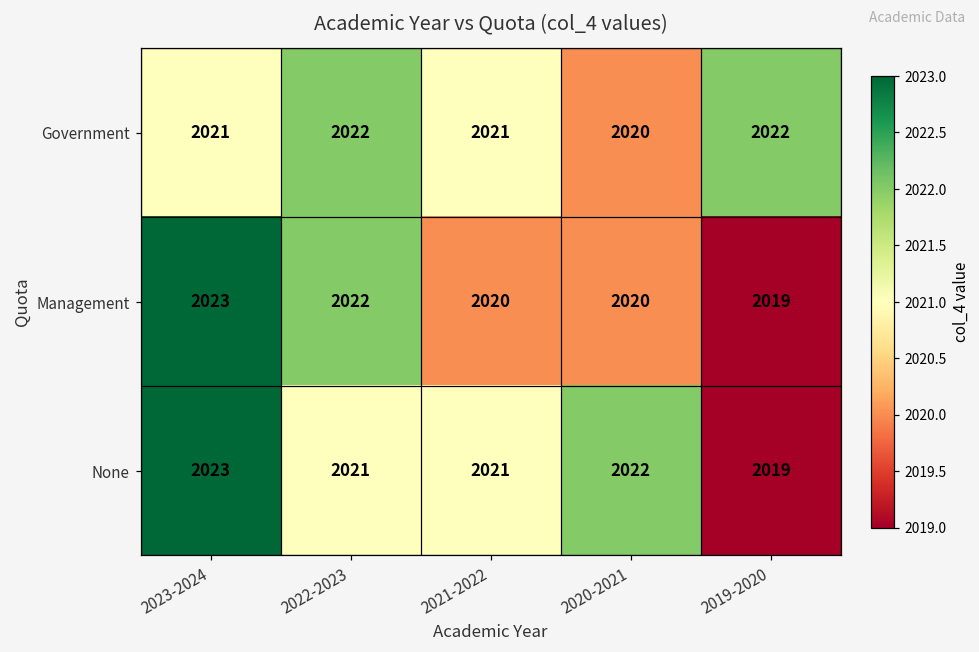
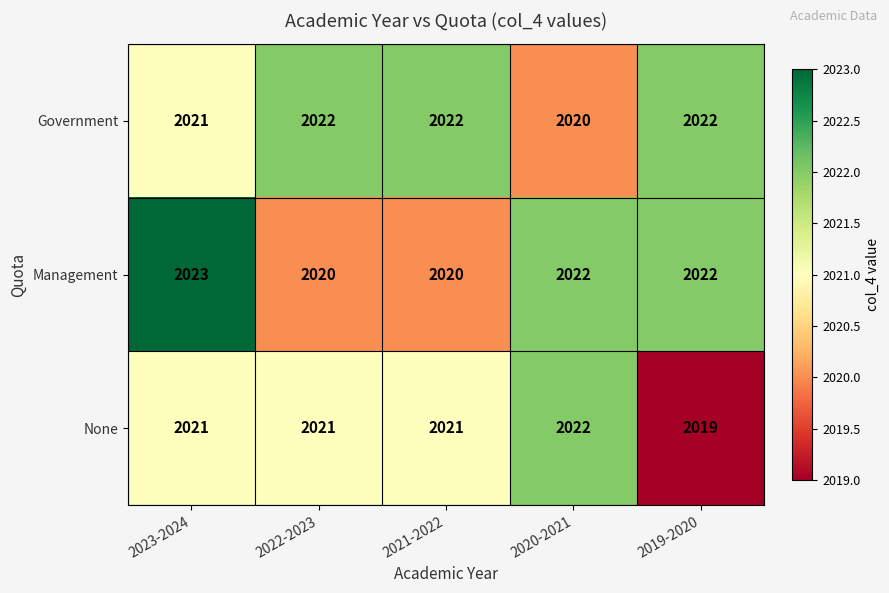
  {
    "Government": {
      "2023-2024": 2021,
      "2022-2023": 2022,
-     "2021-2022": 2021,
+     "2021-2022": 2022,
      "2020-2021": 2020,
      "2019-2020": 2022
    },
    "Management": {
      "2023-2024": 2023,
-     "2022-2023": 2022,
+     "2022-2023": 2020,
      "2021-2022": 2020,
-     "2020-2021": 2020,
-     "2019-2020": 2019
+     "2020-2021": 2022,
+     "2019-2020": 2022
    },
    "None": {
-     "2023-2024": 2023,
+     "2023-2024": 2021,
      "2022-2023": 2021,
      "2021-2022": 2021,
      "2020-2021": 2022,
      "2019-2020": 2019
    }
  }
